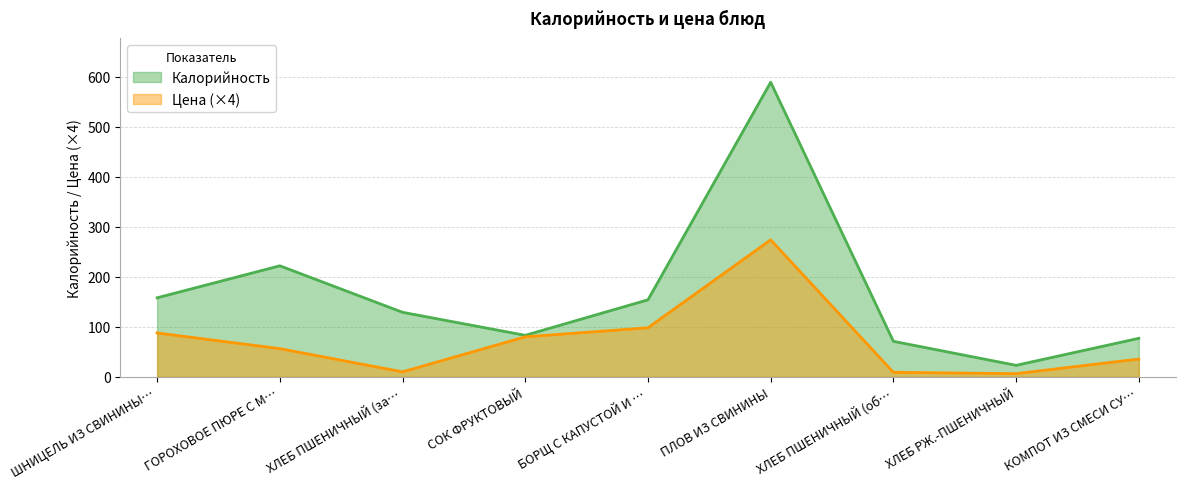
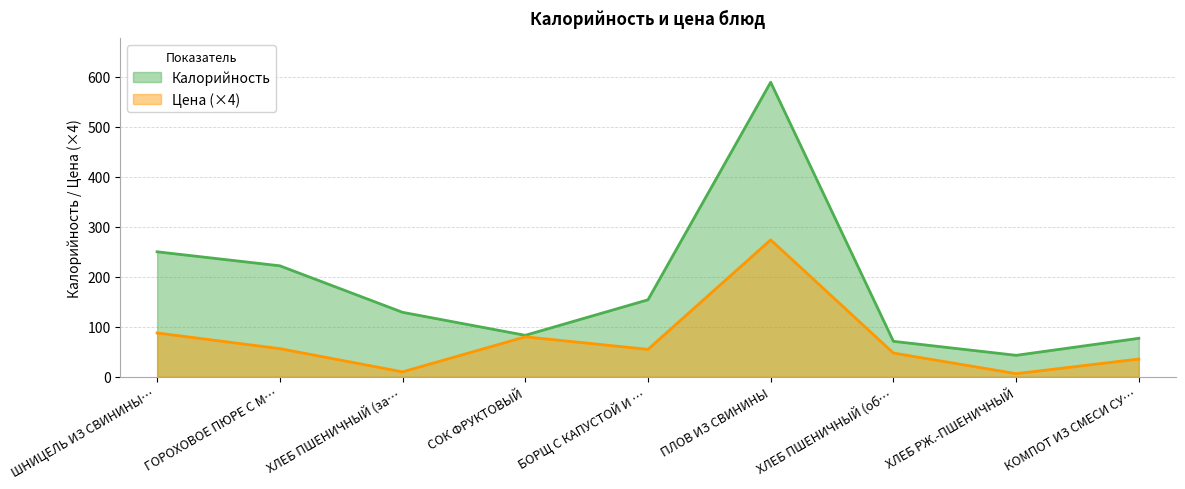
  {
    "Калорийность": {
-     "ШНИЦЕЛЬ ИЗ СВИНИНЫ…": 160,
+     "ШНИЦЕЛЬ ИЗ СВИНИНЫ…": 250,
      "ГОРОХОВОЕ ПЮРЕ С М…": 220,
      "ХЛЕБ ПШЕНИЧНЫЙ (за…": 130,
      "БОРЩ С КАПУСТОЙ И …": 150,
      "ПЛОВ ИЗ СВИНИНЫ": 590,
      "ХЛЕБ ПШЕНИЧНЫЙ (об…": 70,
-     "ХЛЕБ РЖ.-ПШЕНИЧНЫЙ": 20,
+     "ХЛЕБ РЖ.-ПШЕНИЧНЫЙ": 40,
      "КОМПОТ ИЗ СМЕСИ СУ…": 80
    },
    "Цена (×4)": {
      "ШНИЦЕЛЬ ИЗ СВИНИНЫ…": 90,
      "ГОРОХОВОЕ ПЮРЕ С М…": 60,
      "ХЛЕБ ПШЕНИЧНЫЙ (за…": 10,
-     "БОРЩ С КАПУСТОЙ И …": 100,
+     "БОРЩ С КАПУСТОЙ И …": 50,
      "ПЛОВ ИЗ СВИНИНЫ": 270,
-     "ХЛЕБ ПШЕНИЧНЫЙ (об…": 10,
+     "ХЛЕБ ПШЕНИЧНЫЙ (об…": 50,
      "ХЛЕБ РЖ.-ПШЕНИЧНЫЙ": 10,
      "КОМПОТ ИЗ СМЕСИ СУ…": 40
    }
  }
